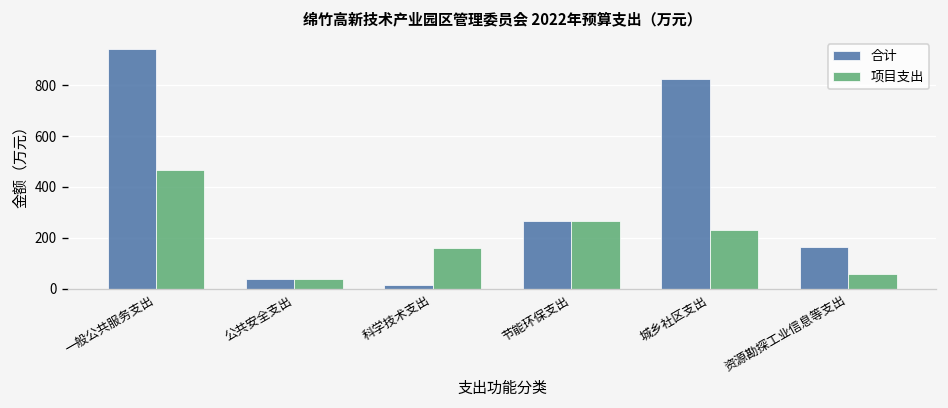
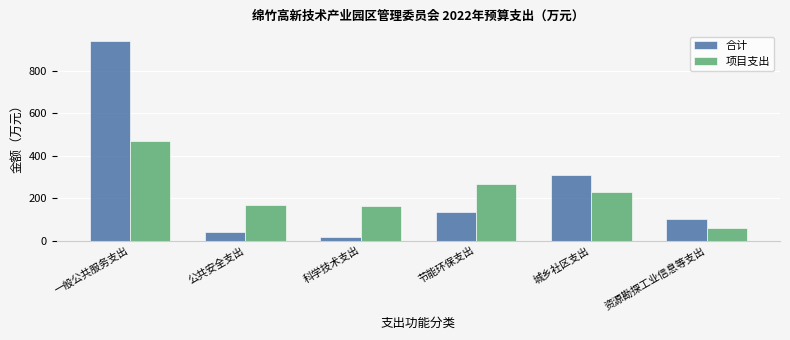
  {
    "合计": {
      "一般公共服务支出": 940,
      "公共安全支出": 40,
      "科学技术支出": 20,
-     "节能环保支出": 270,
-     "城乡社区支出": 820,
-     "资源勘探工业信息等支出": 160
+     "节能环保支出": 130,
+     "城乡社区支出": 310,
+     "资源勘探工业信息等支出": 100
    },
    "项目支出": {
      "一般公共服务支出": 470,
-     "公共安全支出": 40,
+     "公共安全支出": 170,
      "科学技术支出": 160,
      "节能环保支出": 270,
      "城乡社区支出": 230,
      "资源勘探工业信息等支出": 60
    }
  }
